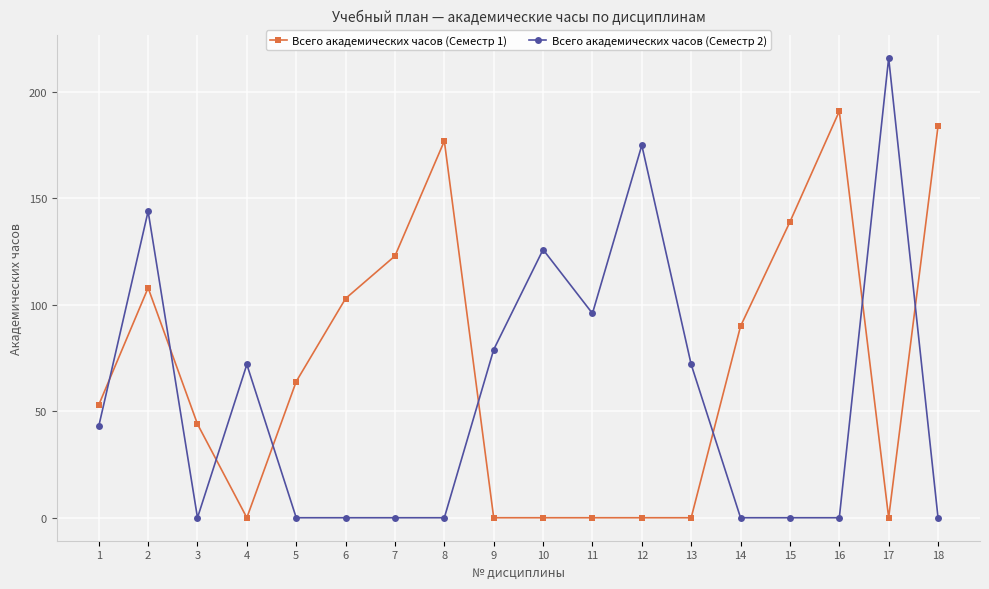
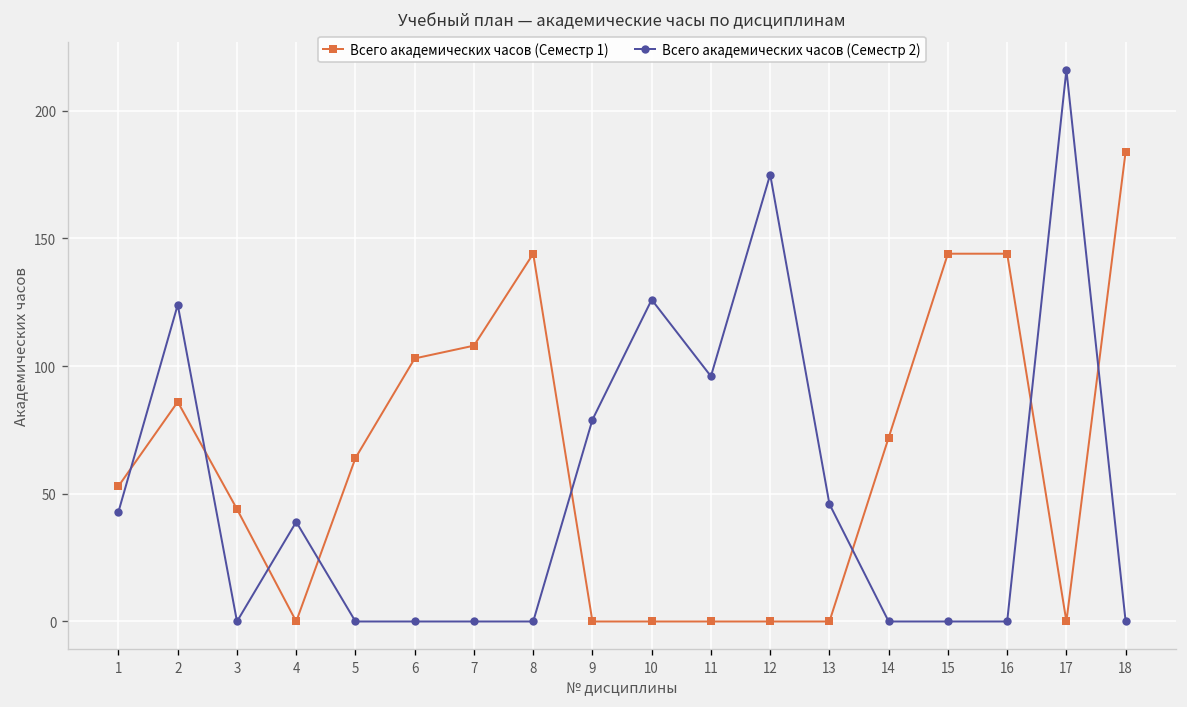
  {
    "Всего академических часов (Семестр 1)": {
      "1": 53,
-     "2": 108,
+     "2": 86,
      "3": 44,
      "4": 0,
      "5": 64,
      "6": 103,
-     "7": 123,
-     "8": 177,
+     "7": 108,
+     "8": 144,
      "9": 0,
      "10": 0,
      "11": 0,
      "12": 0,
      "13": 0,
-     "14": 90,
-     "15": 139,
-     "16": 191,
+     "14": 72,
+     "15": 144,
+     "16": 144,
      "17": 0,
      "18": 184
    },
    "Всего академических часов (Семестр 2)": {
      "1": 43,
-     "2": 144,
+     "2": 124,
      "3": 0,
-     "4": 72,
+     "4": 39,
      "5": 0,
      "6": 0,
      "7": 0,
      "8": 0,
      "9": 79,
      "10": 126,
      "11": 96,
      "12": 175,
-     "13": 72,
+     "13": 46,
      "14": 0,
      "15": 0,
      "16": 0,
      "17": 216,
      "18": 0
    }
  }
